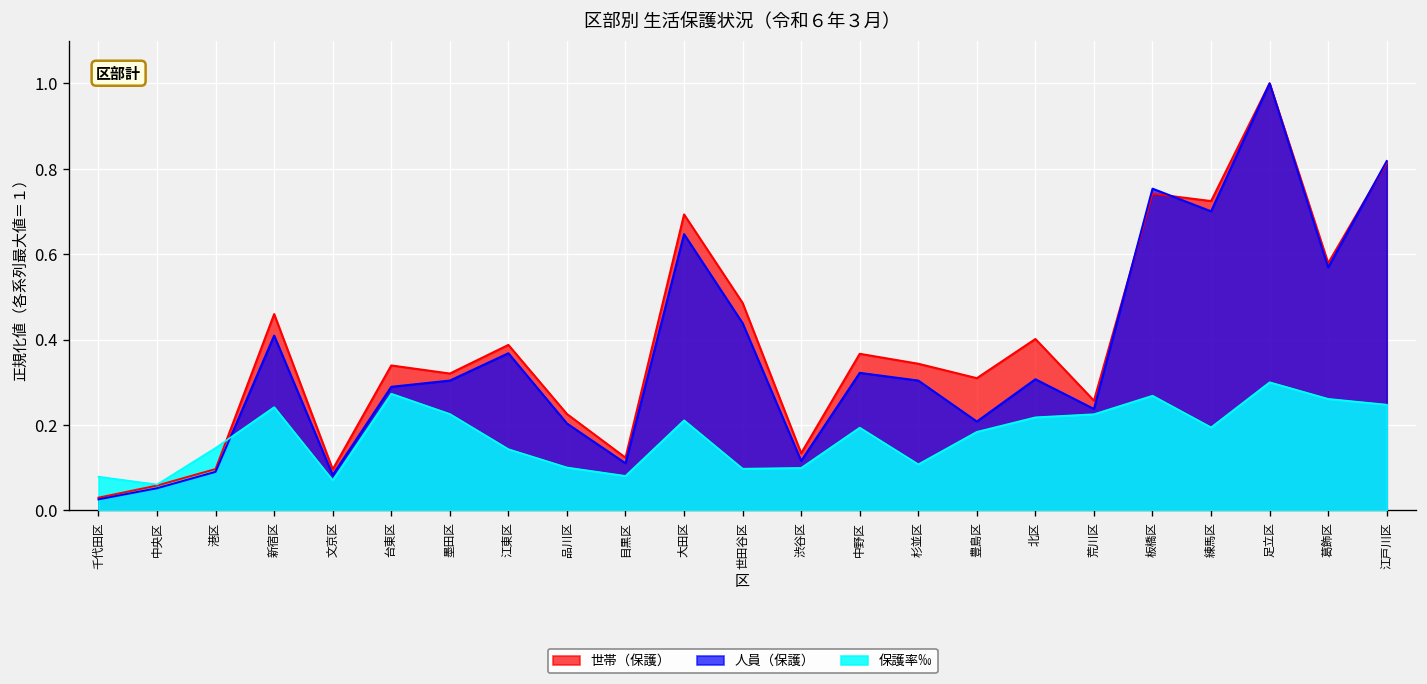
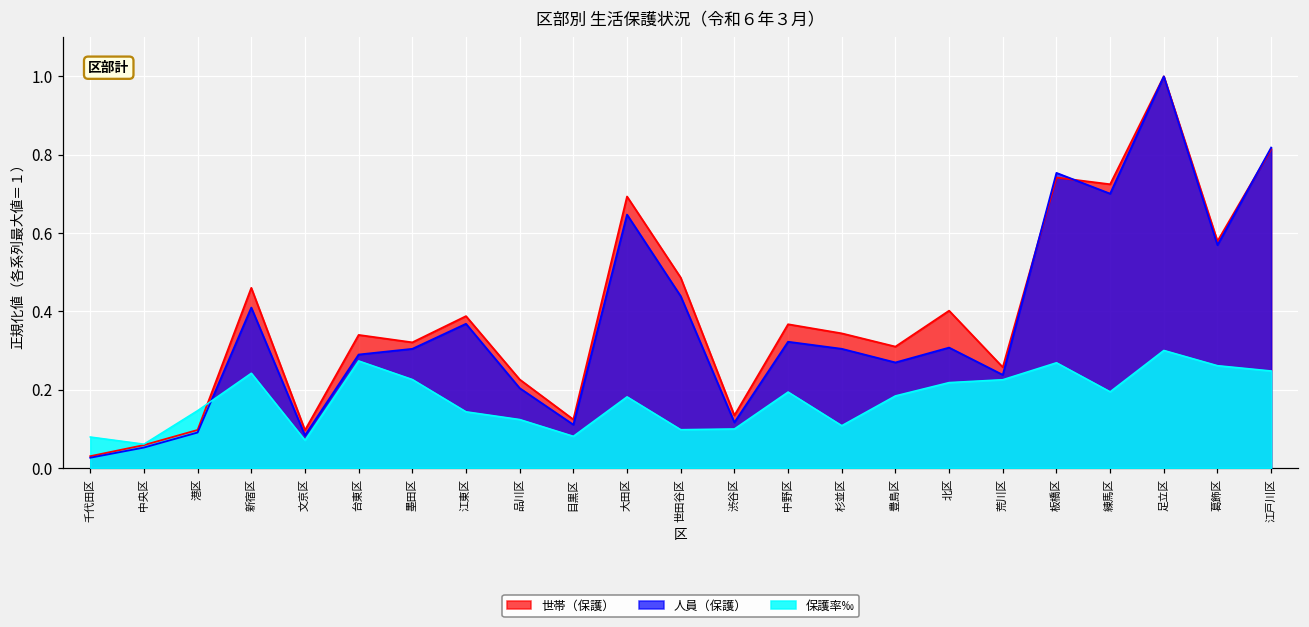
  {
    "世帯（保護）": {
      "新宿区": 0.46,
      "文京区": 0.10,
      "台東区": 0.34,
      "墨田区": 0.32,
      "江東区": 0.39,
      "品川区": 0.23,
      "目黒区": 0.12,
      "大田区": 0.69,
      "世田谷区": 0.49,
      "渋谷区": 0.13,
      "中野区": 0.37,
      "杉並区": 0.34,
      "豊島区": 0.31,
      "北区": 0.40,
      "荒川区": 0.26,
      "板橋区": 0.74,
      "練馬区": 0.72,
      "葛飾区": 0.58
    },
    "人員（保護）": {
      "新宿区": 0.41,
      "文京区": 0.08,
      "台東区": 0.29,
      "墨田区": 0.30,
      "江東区": 0.37,
      "品川区": 0.20,
      "目黒区": 0.11,
      "大田区": 0.65,
      "世田谷区": 0.44,
      "渋谷区": 0.12,
      "中野区": 0.32,
      "杉並区": 0.30,
-     "豊島区": 0.21,
+     "豊島区": 0.27,
      "北区": 0.31,
      "荒川区": 0.24,
      "板橋区": 0.75,
      "練馬区": 0.70,
      "葛飾区": 0.57
    },
    "保護率‰": {
      "千代田区": 0.08,
      "港区": 0.15,
      "新宿区": 0.24,
      "文京区": 0.07,
      "台東区": 0.27,
      "墨田区": 0.23,
      "江東区": 0.14,
-     "品川区": 0.10,
+     "品川区": 0.12,
      "目黒区": 0.08,
-     "大田区": 0.21,
+     "大田区": 0.18,
      "世田谷区": 0.10,
      "渋谷区": 0.10,
      "中野区": 0.19,
      "杉並区": 0.11,
      "豊島区": 0.18,
      "北区": 0.22,
      "荒川区": 0.23,
      "板橋区": 0.27,
      "練馬区": 0.19,
      "足立区": 0.30,
      "葛飾区": 0.26,
      "江戸川区": 0.25
    }
  }
